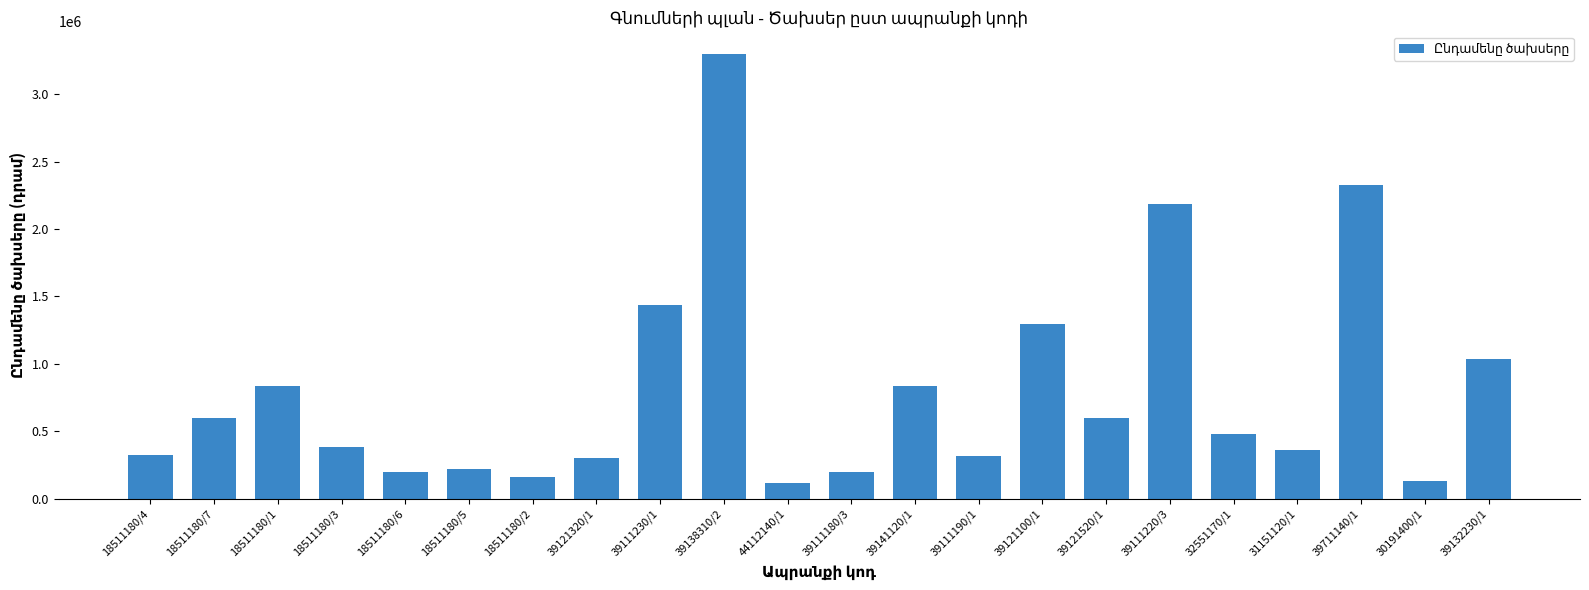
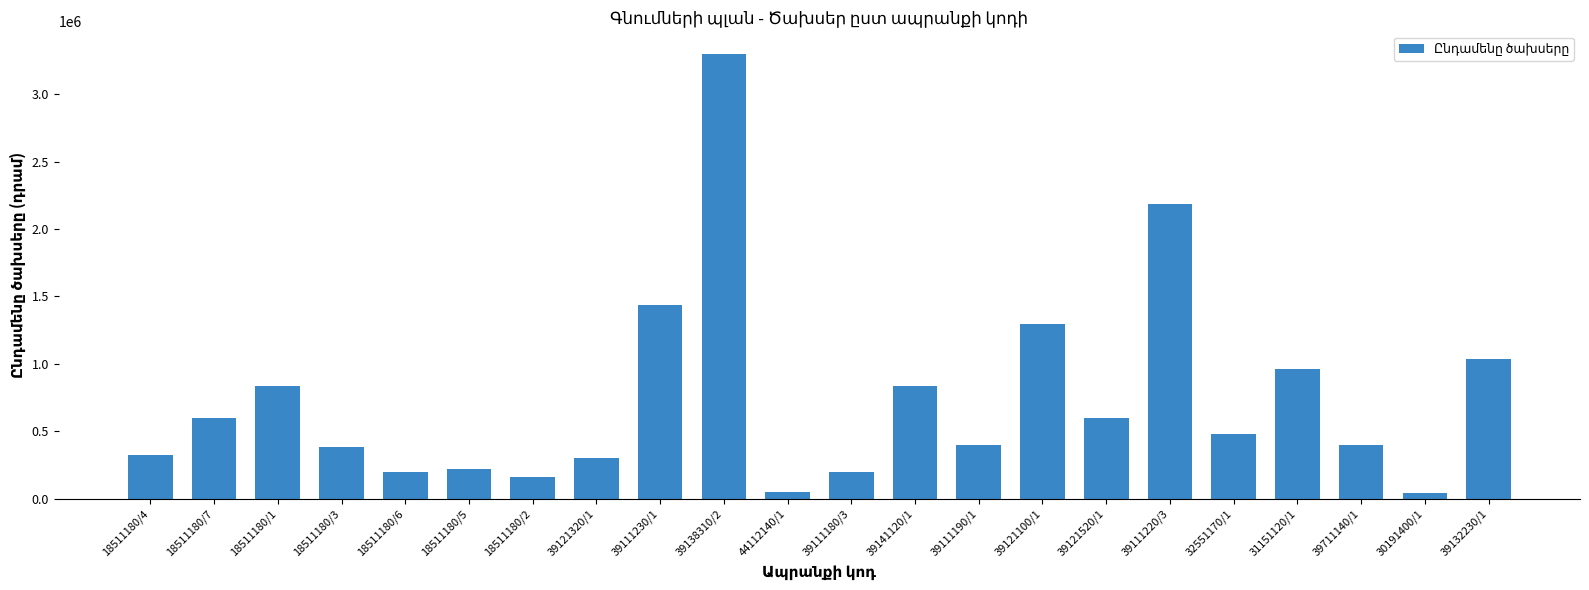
  {
    "18511180/4": 330000,
    "18511180/7": 600000,
    "18511180/1": 840000,
    "18511180/3": 390000,
    "18511180/6": 200000,
    "18511180/5": 220000,
    "18511180/2": 170000,
    "39121320/1": 300000,
    "39111230/1": 1440000,
    "39138310/2": 3300000,
-   "44112140/1": 120000,
+   "44112140/1": 50000,
    "39111180/3": 200000,
    "39141120/1": 840000,
-   "39111190/1": 320000,
+   "39111190/1": 400000,
    "39121100/1": 1290000,
    "39121520/1": 600000,
    "39111220/3": 2180000,
    "32551170/1": 480000,
-   "31151120/1": 360000,
-   "39711140/1": 2320000,
-   "30191400/1": 140000,
+   "31151120/1": 960000,
+   "39711140/1": 400000,
+   "30191400/1": 50000,
    "39132230/1": 1040000
  }
